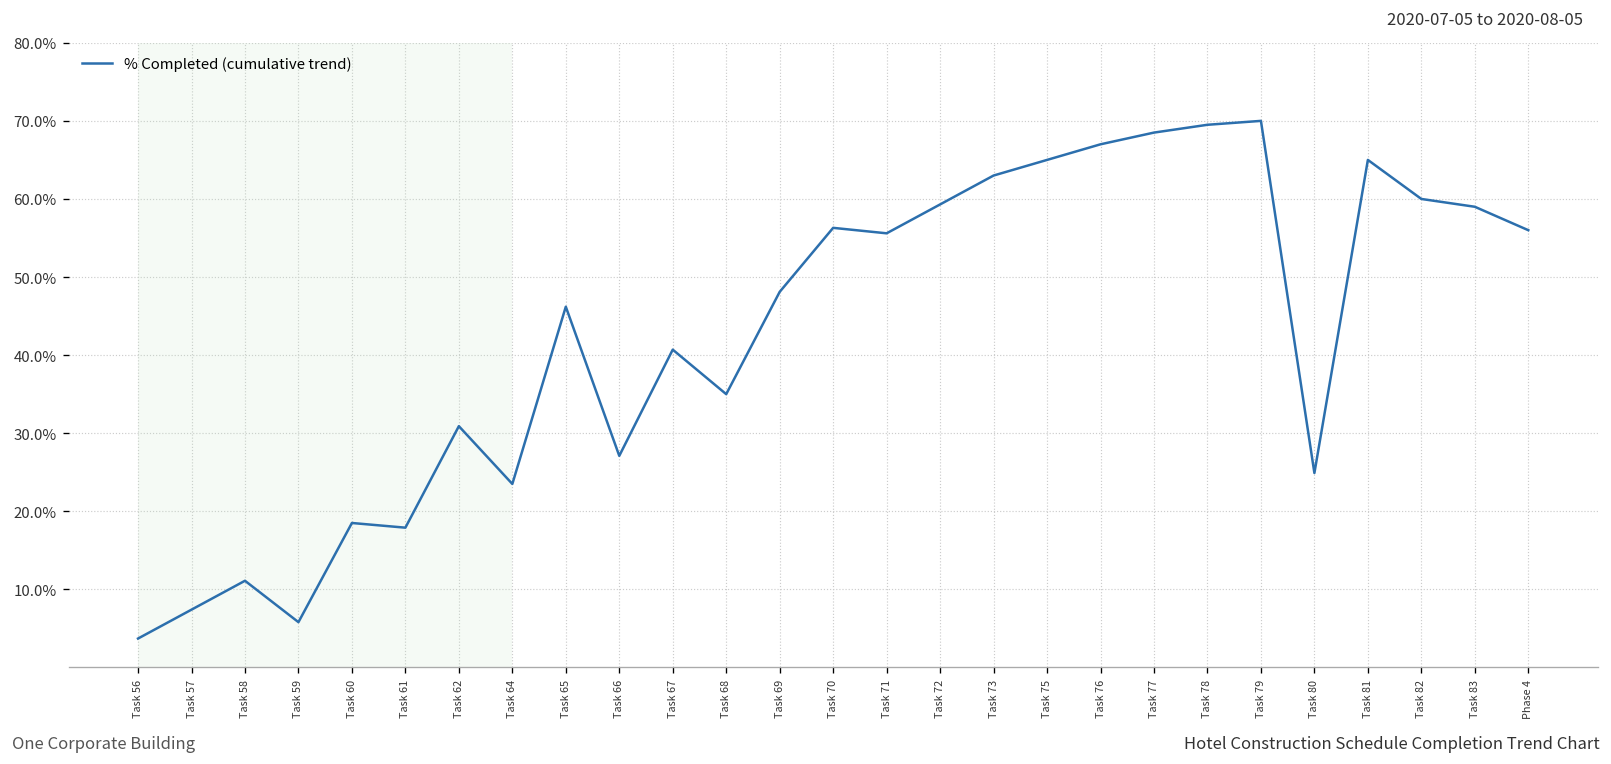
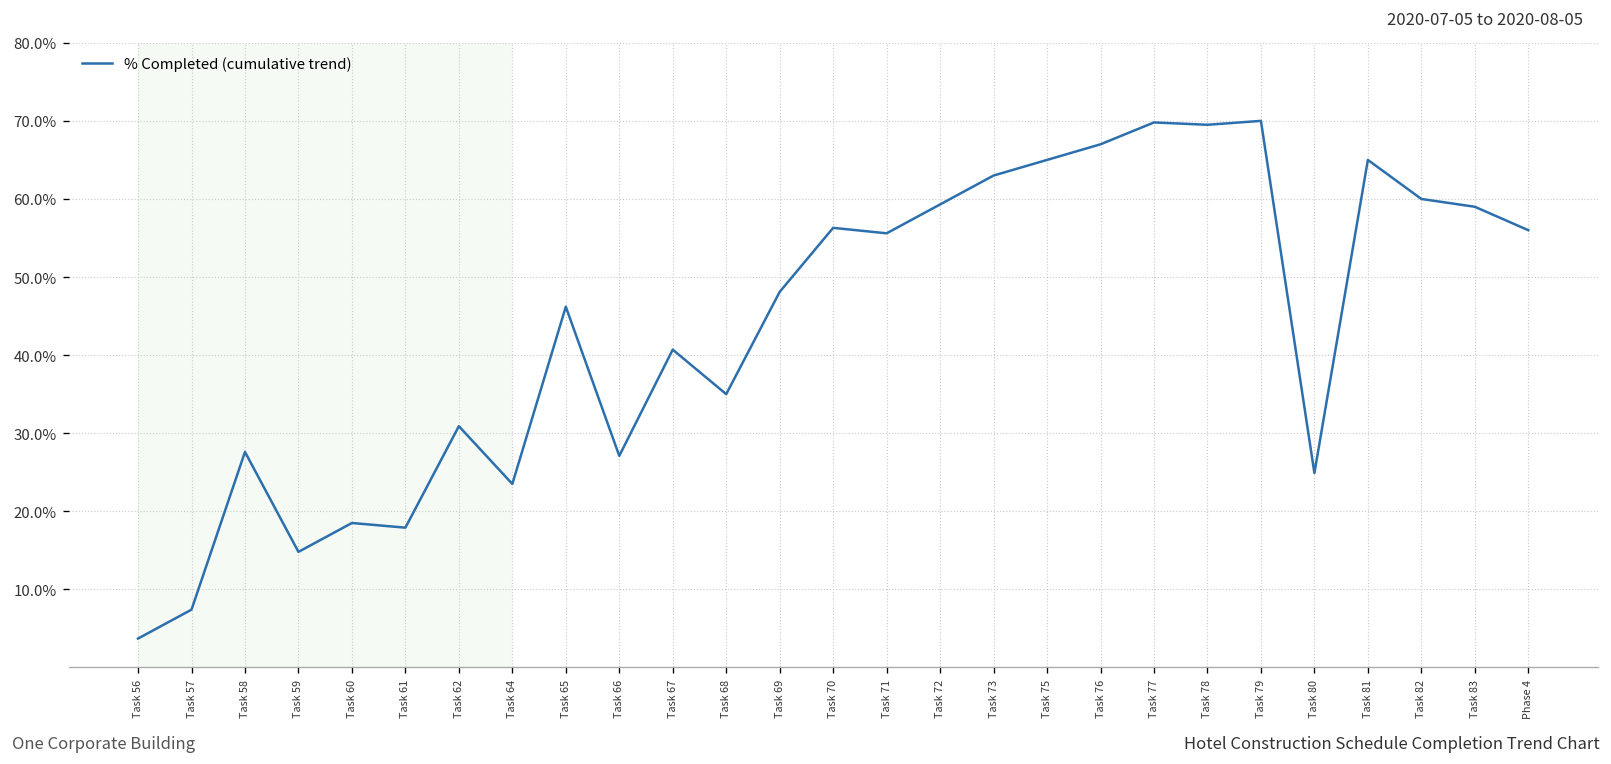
  {
    "Task 56": "4%",
    "Task 57": "7%",
-   "Task 58": "11%",
-   "Task 59": "6%",
+   "Task 58": "28%",
+   "Task 59": "15%",
    "Task 60": "19%",
    "Task 61": "18%",
    "Task 62": "31%",
    "Task 64": "24%",
    "Task 65": "46%",
    "Task 66": "27%",
    "Task 67": "41%",
    "Task 68": "35%",
    "Task 69": "48%",
    "Task 70": "56%",
    "Task 71": "56%",
    "Task 72": "59%",
    "Task 73": "63%",
    "Task 75": "65%",
    "Task 76": "67%",
-   "Task 77": "69%",
+   "Task 77": "70%",
    "Task 78": "70%",
    "Task 79": "70%",
    "Task 80": "25%",
    "Task 81": "65%",
    "Task 82": "60%",
    "Task 83": "59%",
    "Phase 4": "56%"
  }
